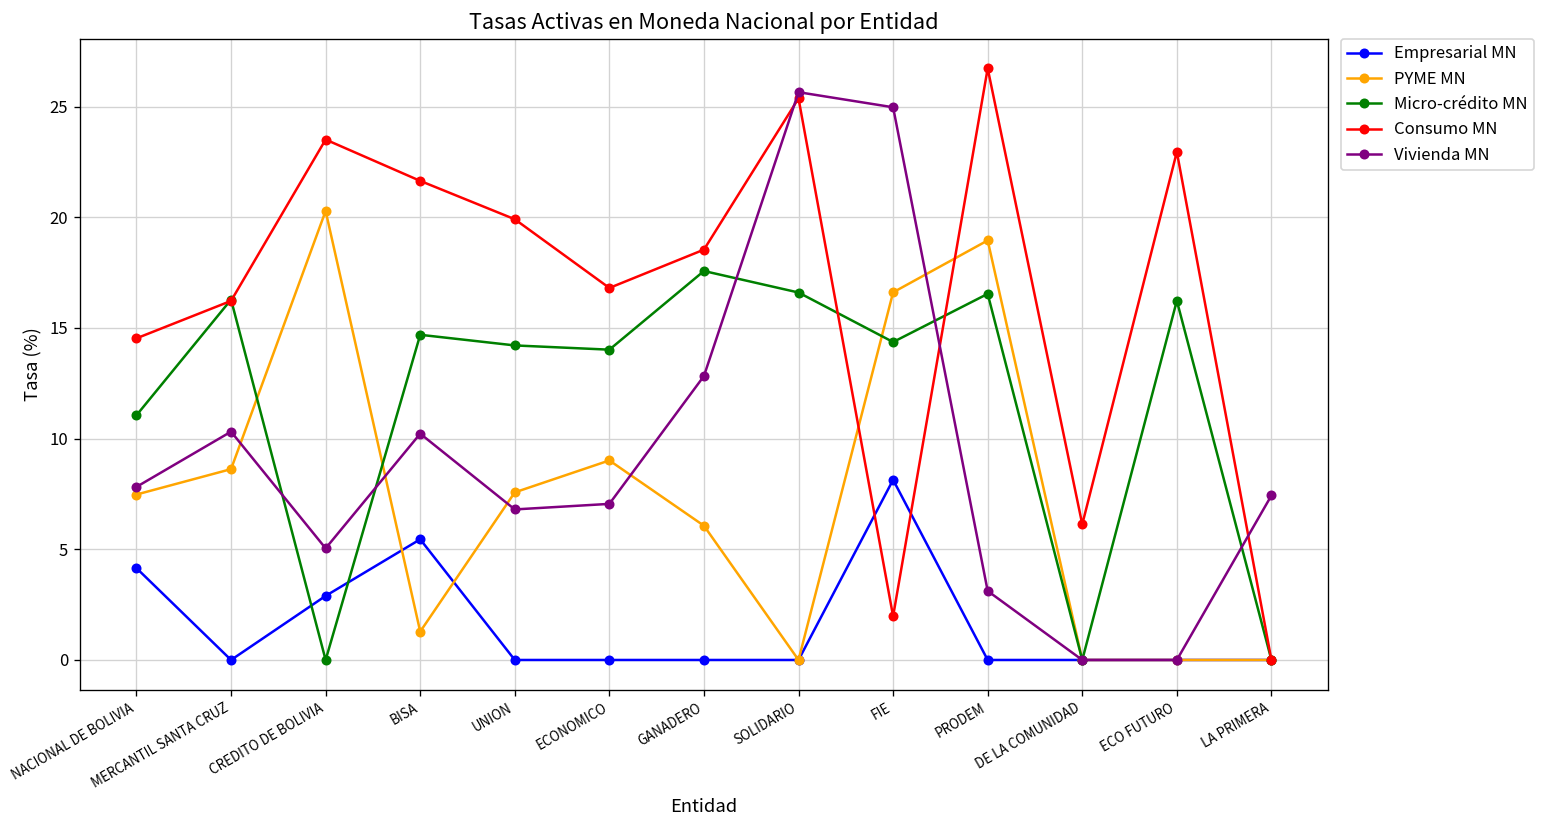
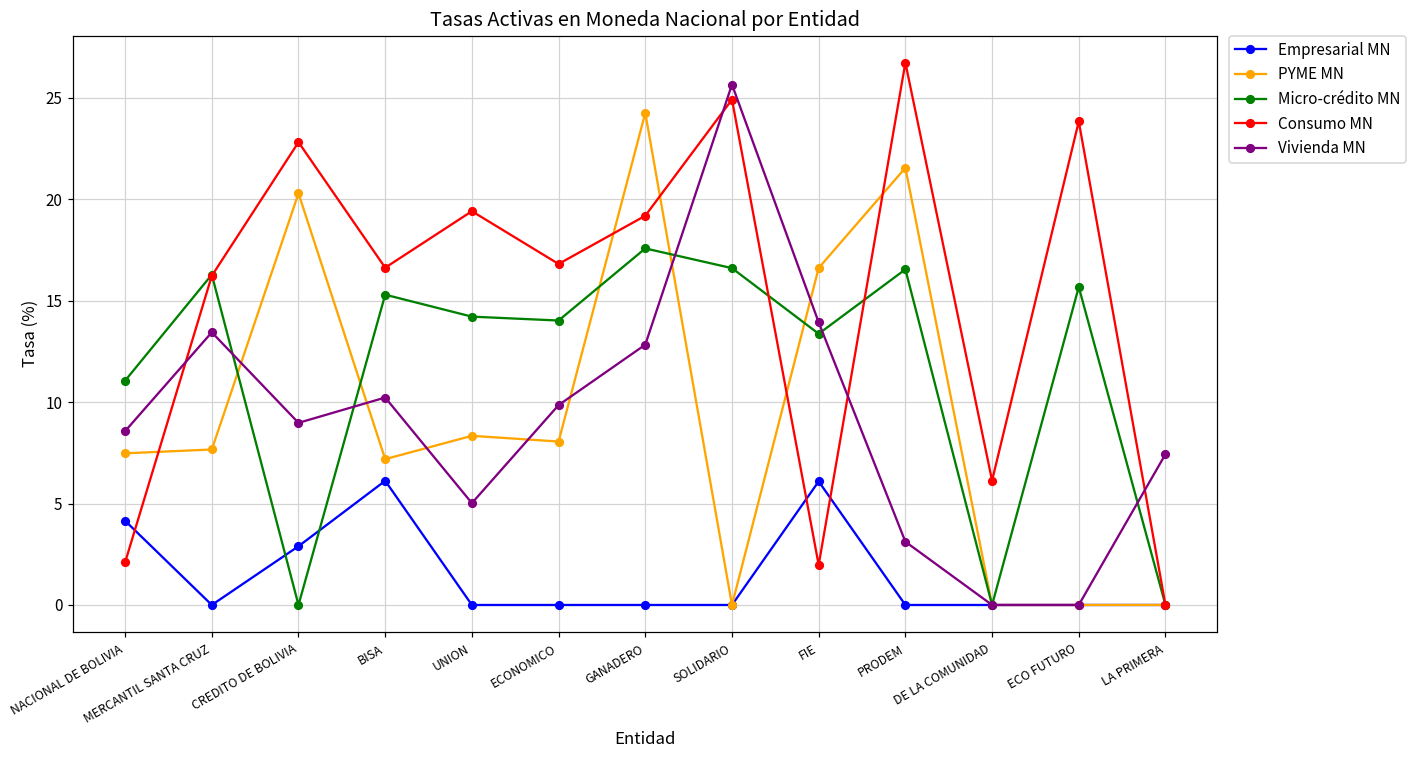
  {
    "Empresarial MN": {
      "NACIONAL DE BOLIVIA": 4.2,
      "MERCANTIL SANTA CRUZ": 0.0,
      "CREDITO DE BOLIVIA": 2.9,
-     "BISA": 5.5,
+     "BISA": 6.1,
      "UNION": 0.0,
      "ECONOMICO": 0.0,
      "GANADERO": 0.0,
-     "FIE": 8.1,
+     "FIE": 6.1,
      "PRODEM": 0.0
    },
    "PYME MN": {
      "NACIONAL DE BOLIVIA": 7.5,
-     "MERCANTIL SANTA CRUZ": 8.6,
+     "MERCANTIL SANTA CRUZ": 7.7,
      "CREDITO DE BOLIVIA": 20.3,
-     "BISA": 1.3,
-     "UNION": 7.6,
-     "ECONOMICO": 9.0,
-     "GANADERO": 6.1,
+     "BISA": 7.2,
+     "UNION": 8.3,
+     "ECONOMICO": 8.1,
+     "GANADERO": 24.3,
      "FIE": 16.6,
-     "PRODEM": 19.0
+     "PRODEM": 21.5
    },
    "Micro-crédito MN": {
      "NACIONAL DE BOLIVIA": 11.1,
      "CREDITO DE BOLIVIA": 0.0,
-     "BISA": 14.7,
+     "BISA": 15.3,
      "UNION": 14.2,
      "ECONOMICO": 14.0,
      "GANADERO": 17.6,
      "SOLIDARIO": 16.6,
-     "FIE": 14.4,
+     "FIE": 13.4,
      "PRODEM": 16.5,
-     "ECO FUTURO": 16.2
+     "ECO FUTURO": 15.7
    },
    "Consumo MN": {
-     "NACIONAL DE BOLIVIA": 14.5,
-     "CREDITO DE BOLIVIA": 23.5,
-     "BISA": 21.6,
-     "UNION": 19.9,
+     "NACIONAL DE BOLIVIA": 2.1,
+     "CREDITO DE BOLIVIA": 22.8,
+     "BISA": 16.6,
+     "UNION": 19.4,
      "ECONOMICO": 16.8,
-     "GANADERO": 18.5,
-     "SOLIDARIO": 25.4,
+     "GANADERO": 19.2,
+     "SOLIDARIO": 24.9,
      "FIE": 2.0,
      "PRODEM": 26.7,
      "DE LA COMUNIDAD": 6.1,
-     "ECO FUTURO": 23.0
+     "ECO FUTURO": 23.8
    },
    "Vivienda MN": {
-     "NACIONAL DE BOLIVIA": 7.8,
-     "MERCANTIL SANTA CRUZ": 10.3,
-     "CREDITO DE BOLIVIA": 5.0,
+     "NACIONAL DE BOLIVIA": 8.6,
+     "MERCANTIL SANTA CRUZ": 13.4,
+     "CREDITO DE BOLIVIA": 9.0,
      "BISA": 10.2,
-     "UNION": 6.8,
-     "ECONOMICO": 7.1,
+     "UNION": 5.0,
+     "ECONOMICO": 9.9,
      "GANADERO": 12.8,
      "SOLIDARIO": 25.7,
-     "FIE": 25.0,
+     "FIE": 13.9,
      "PRODEM": 3.1,
      "LA PRIMERA": 7.4
    }
  }
